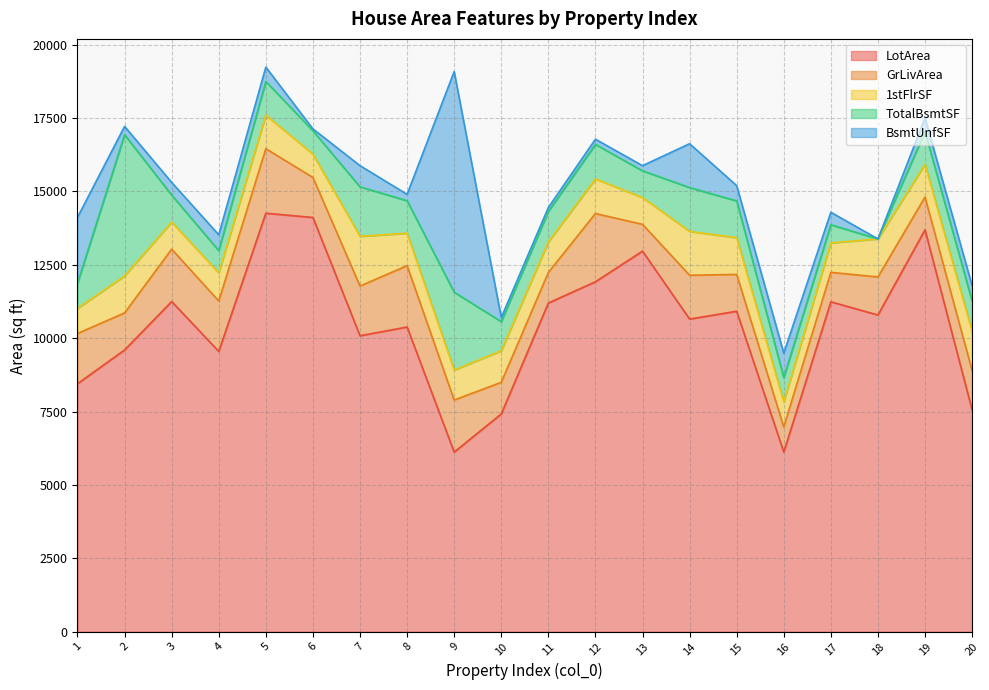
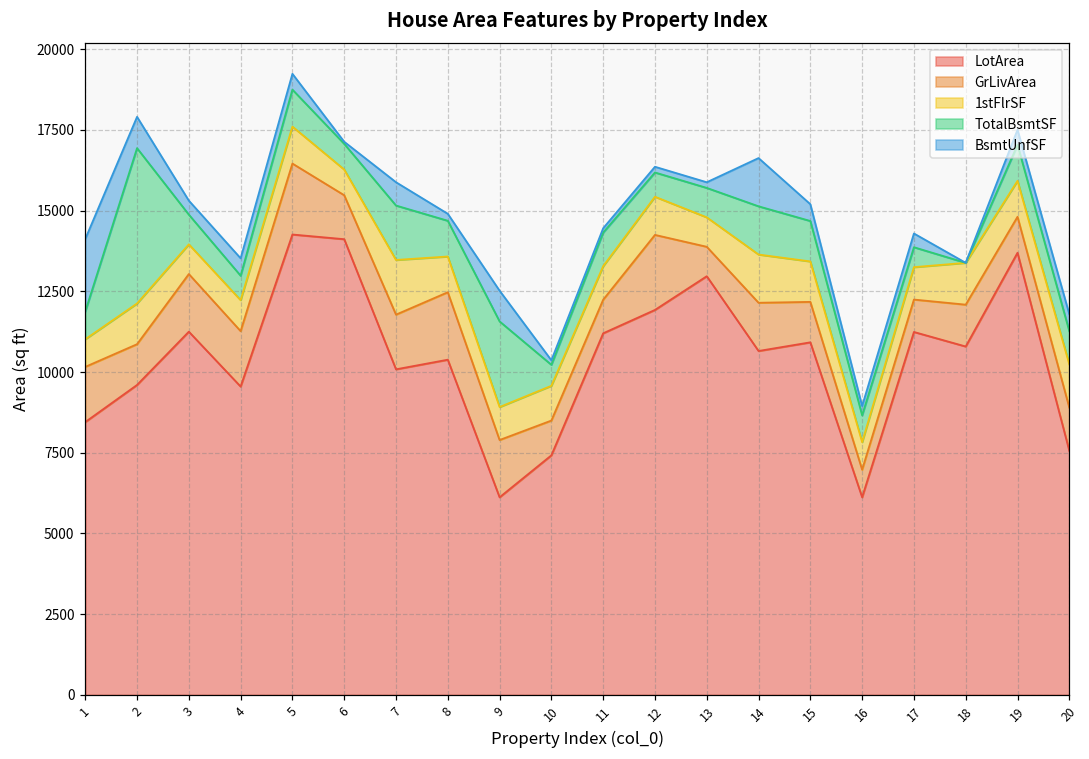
  {
    "TotalBsmtSF": {
      "1": 900,
      "2": 4800,
      "3": 900,
      "4": 800,
      "5": 1100,
      "7": 1700,
      "8": 1100,
      "9": 2700,
-     "10": 1000,
+     "10": 700,
      "11": 1000,
-     "12": 1200,
+     "12": 800,
      "13": 900,
      "14": 1500,
      "15": 1300,
      "16": 800,
      "17": 600,
      "20": 1000
    },
    "BsmtUnfSF": {
      "1": 2200,
-     "2": 300,
+     "2": 1000,
      "3": 400,
      "4": 500,
      "5": 500,
      "7": 700,
      "8": 200,
-     "9": 7500,
+     "9": 1000,
      "10": 100,
      "11": 100,
      "12": 200,
      "13": 200,
      "14": 1500,
      "15": 500,
-     "16": 800,
+     "16": 300,
      "17": 400,
      "20": 500
    }
  }
